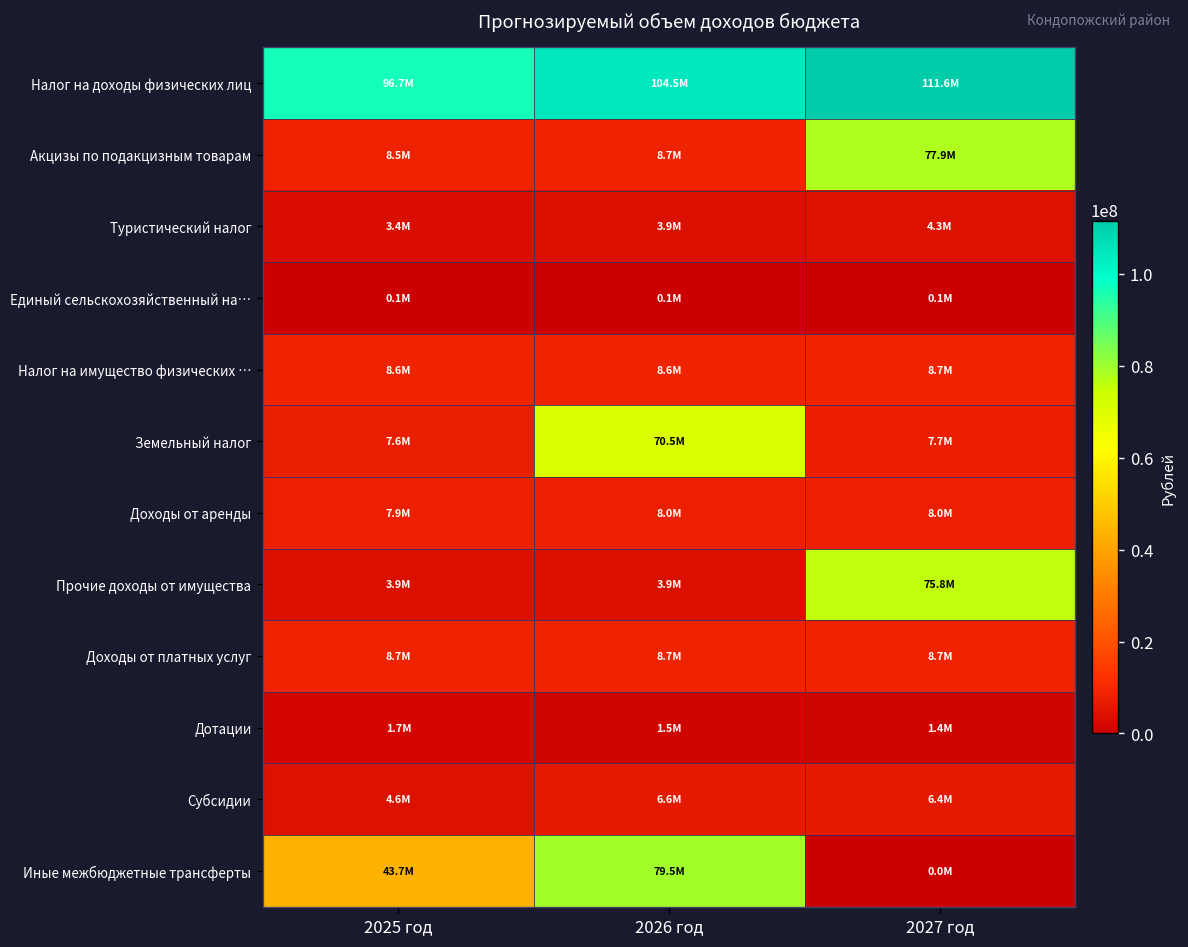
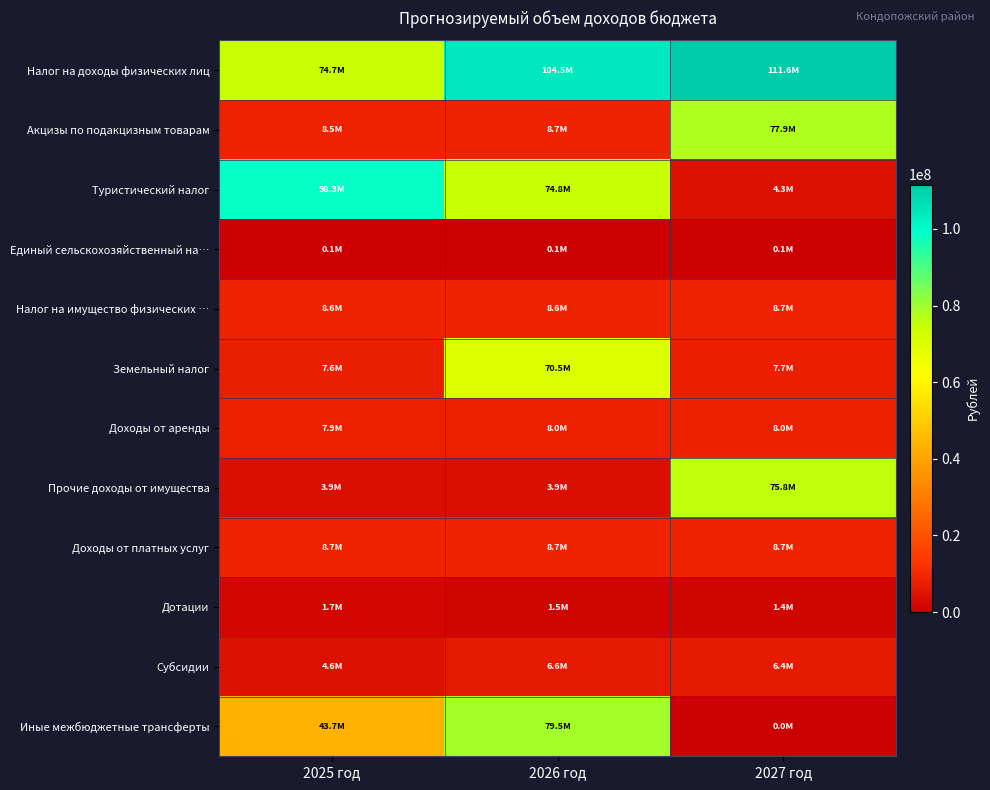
  {
    "Налог на доходы физических лиц": {
-     "2025 год": "96.7M",
+     "2025 год": "74.7M",
      "2026 год": "104.5M",
      "2027 год": "111.6M"
    },
    "Акцизы по подакцизным товарам": {
      "2025 год": "8.5M",
      "2026 год": "8.7M",
      "2027 год": "77.9M"
    },
    "Туристический налог": {
-     "2025 год": "3.4M",
-     "2026 год": "3.9M",
+     "2025 год": "98.3M",
+     "2026 год": "74.8M",
      "2027 год": "4.3M"
    },
    "Единый сельскохозяйственный на…": {
      "2025 год": "0.1M",
      "2026 год": "0.1M",
      "2027 год": "0.1M"
    },
    "Налог на имущество физических …": {
      "2025 год": "8.6M",
      "2026 год": "8.6M",
      "2027 год": "8.7M"
    },
    "Земельный налог": {
      "2025 год": "7.6M",
      "2026 год": "70.5M",
      "2027 год": "7.7M"
    },
    "Доходы от аренды": {
      "2025 год": "7.9M",
      "2026 год": "8.0M",
      "2027 год": "8.0M"
    },
    "Прочие доходы от имущества": {
      "2025 год": "3.9M",
      "2026 год": "3.9M",
      "2027 год": "75.8M"
    },
    "Доходы от платных услуг": {
      "2025 год": "8.7M",
      "2026 год": "8.7M",
      "2027 год": "8.7M"
    },
    "Дотации": {
      "2025 год": "1.7M",
      "2026 год": "1.5M",
      "2027 год": "1.4M"
    },
    "Субсидии": {
      "2025 год": "4.6M",
      "2026 год": "6.6M",
      "2027 год": "6.4M"
    },
    "Иные межбюджетные трансферты": {
      "2025 год": "43.7M",
      "2026 год": "79.5M",
      "2027 год": "0.0M"
    }
  }
